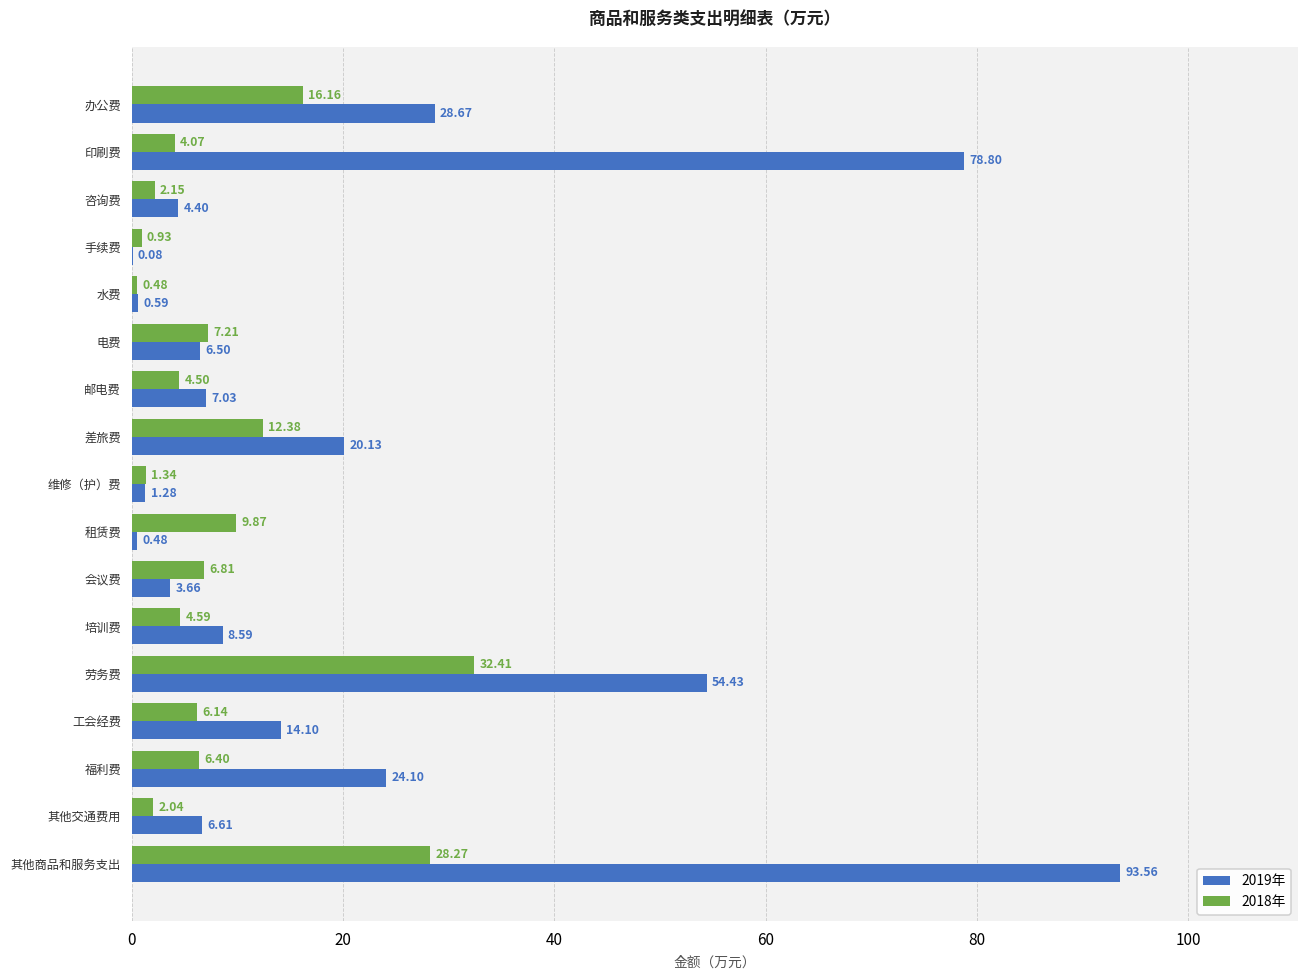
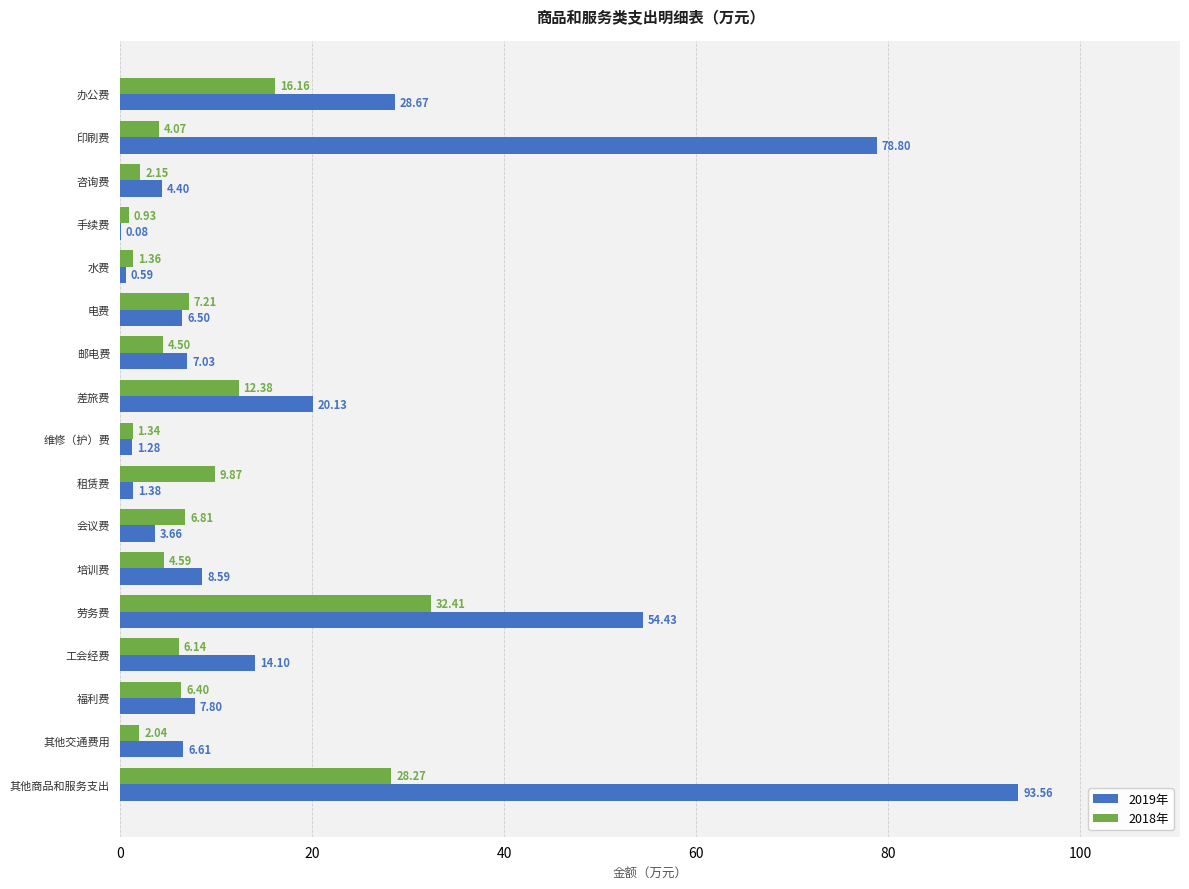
  {
    "2019年": {
      "办公费": 28.67,
      "印刷费": 78.80,
      "咨询费": 4.40,
      "手续费": 0.08,
      "水费": 0.59,
      "电费": 6.50,
      "邮电费": 7.03,
      "差旅费": 20.13,
      "维修（护）费": 1.28,
-     "租赁费": 0.48,
+     "租赁费": 1.38,
      "会议费": 3.66,
      "培训费": 8.59,
      "劳务费": 54.43,
      "工会经费": 14.10,
-     "福利费": 24.10,
+     "福利费": 7.80,
      "其他交通费用": 6.61,
      "其他商品和服务支出": 93.56
    },
    "2018年": {
      "办公费": 16.16,
      "印刷费": 4.07,
      "咨询费": 2.15,
      "手续费": 0.93,
-     "水费": 0.48,
+     "水费": 1.36,
      "电费": 7.21,
      "邮电费": 4.50,
      "差旅费": 12.38,
      "维修（护）费": 1.34,
      "租赁费": 9.87,
      "会议费": 6.81,
      "培训费": 4.59,
      "劳务费": 32.41,
      "工会经费": 6.14,
      "福利费": 6.40,
      "其他交通费用": 2.04,
      "其他商品和服务支出": 28.27
    }
  }
